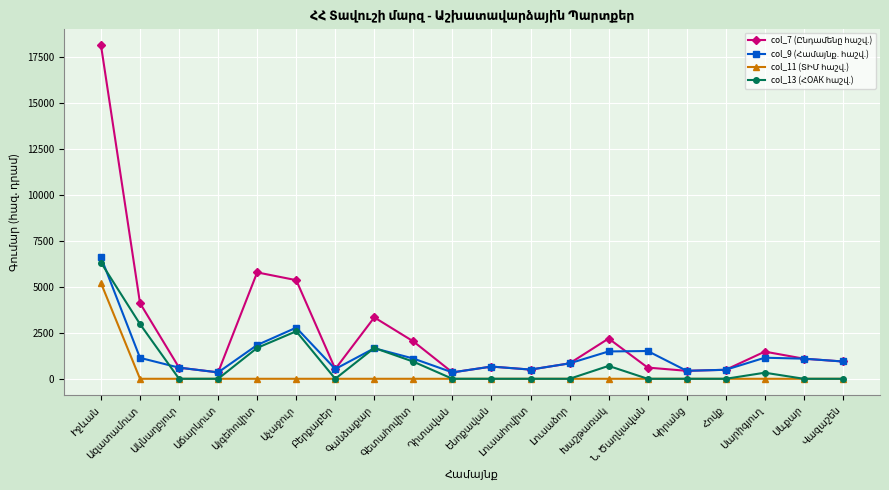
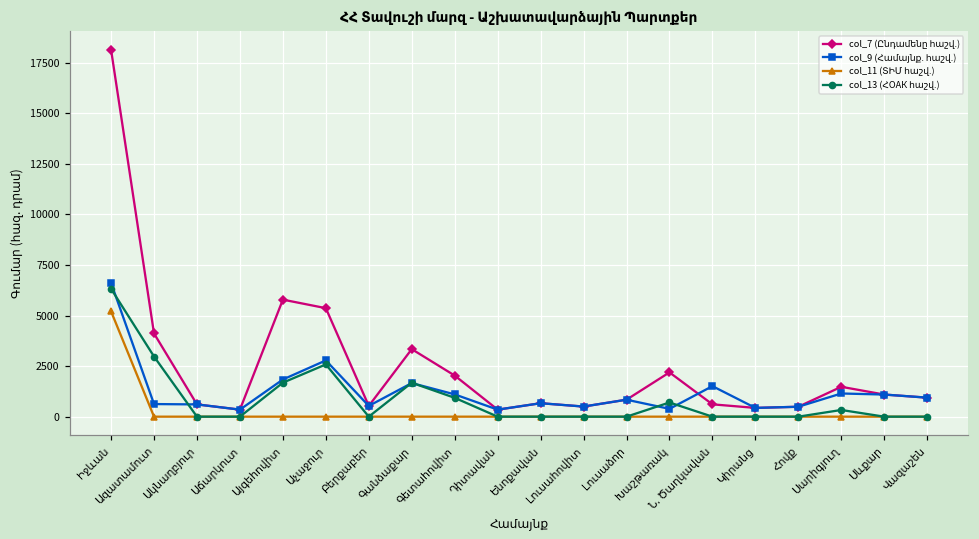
  {
    "col_7 (Ընդամենը հաշվ.)": {
      "Իջևան": 18100,
      "Ազատամուտ": 4100,
      "Այգեհովիտ": 5800,
      "Աչաջուր": 5400,
      "Գանձաքար": 3300,
      "Գետահովիտ": 2000,
      "Խաշթառակ": 2200,
      "Ն. Ծաղկավան": 600,
      "Սարիգյուղ": 1500
    },
    "col_9 (Համայնք. հաշվ.)": {
      "Իջևան": 6600,
-     "Ազատամուտ": 1100,
+     "Ազատամուտ": 600,
      "Այգեհովիտ": 1800,
      "Աչաջուր": 2800,
      "Գետահովիտ": 1100,
-     "Խաշթառակ": 1500,
+     "Խաշթառակ": 400,
      "Ն. Ծաղկավան": 1500,
      "Սարիգյուղ": 1100
    },
    "col_11 (ՏԻՄ հաշվ.)": {
      "Իջևան": 5200,
      "Ազատամուտ": 0,
      "Այգեհովիտ": 0,
      "Աչաջուր": 0,
      "Գանձաքար": 0,
      "Գետահովիտ": 0,
      "Խաշթառակ": 0,
      "Սարիգյուղ": 0
    },
    "col_13 (ՀОАК հաշվ.)": {
      "Իջևան": 6300,
      "Ազատամուտ": 3000,
      "Այգեհովիտ": 1700,
      "Աչաջուր": 2600,
      "Գետահովիտ": 900,
      "Խաշթառակ": 700,
      "Սարիգյուղ": 300
    }
  }
